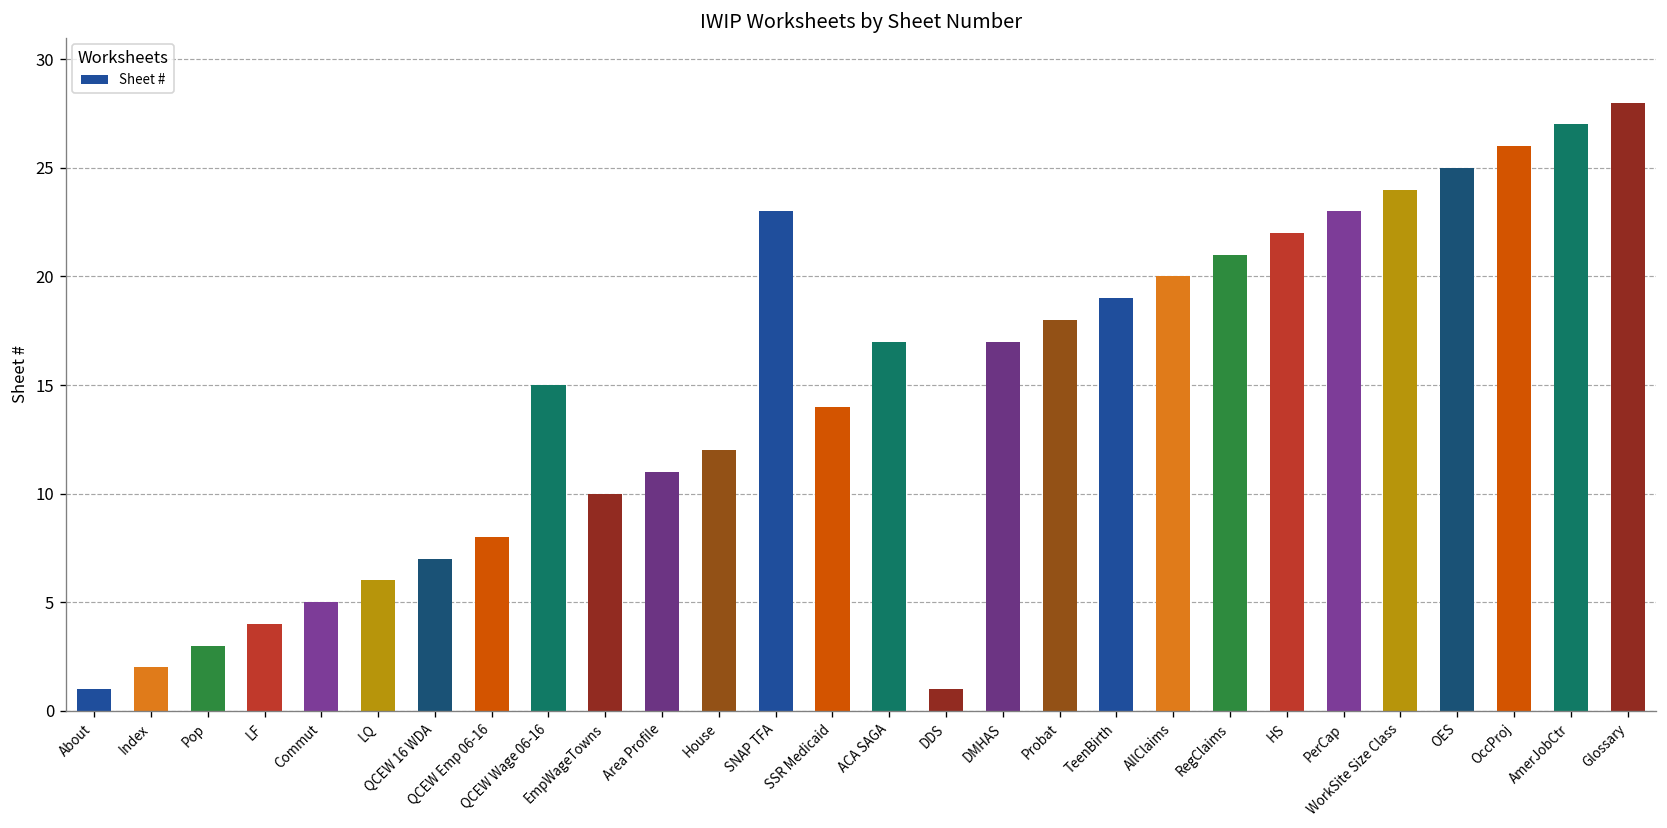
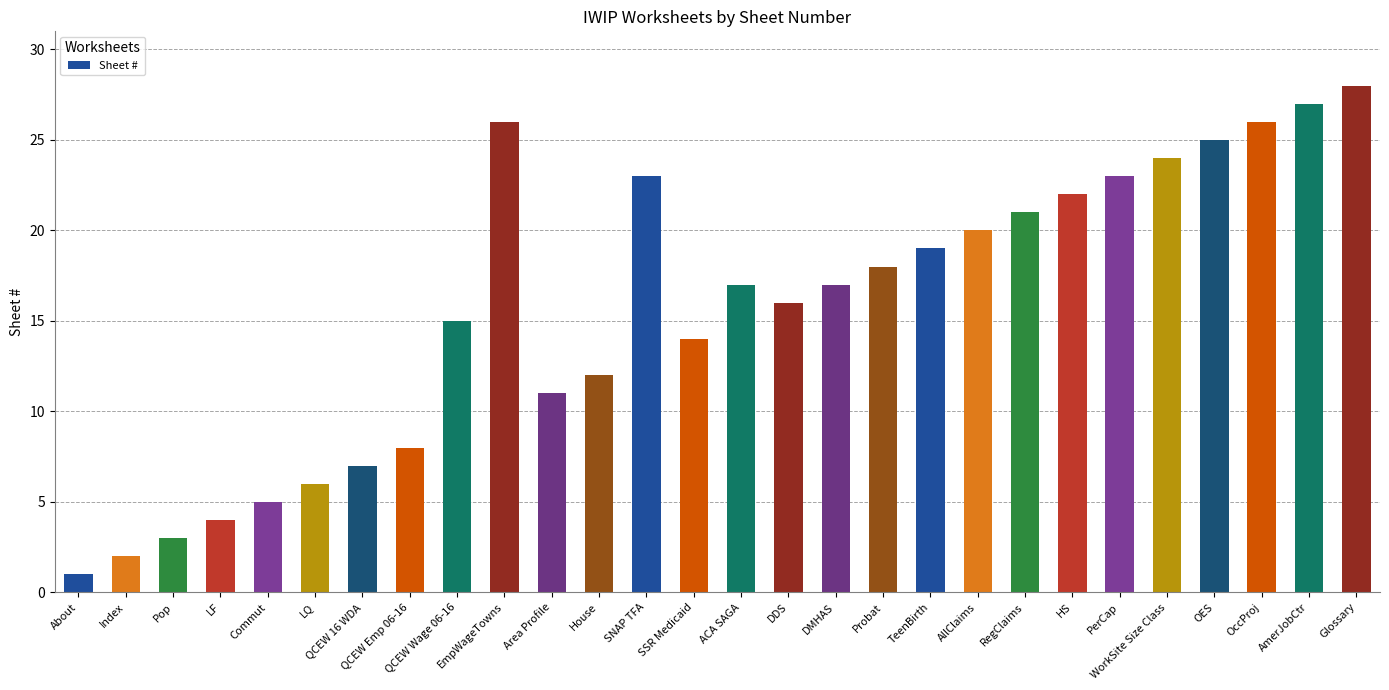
  {
    "About": 1,
    "Index": 2,
    "Pop": 3,
    "LF": 4,
    "Commut": 5,
    "LQ": 6,
    "QCEW 16 WDA": 7,
    "QCEW Emp 06-16": 8,
    "QCEW Wage 06-16": 15,
-   "EmpWageTowns": 10,
+   "EmpWageTowns": 26,
    "Area Profile": 11,
    "House": 12,
    "SNAP TFA": 23,
    "SSR Medicaid": 14,
    "ACA SAGA": 17,
-   "DDS": 1,
+   "DDS": 16,
    "DMHAS": 17,
    "Probat": 18,
    "TeenBirth": 19,
    "AllClaims": 20,
    "RegClaims": 21,
    "HS": 22,
    "PerCap": 23,
    "WorkSite Size Class": 24,
    "OES": 25,
    "OccProj": 26,
    "AmerJobCtr": 27,
    "Glossary": 28
  }
